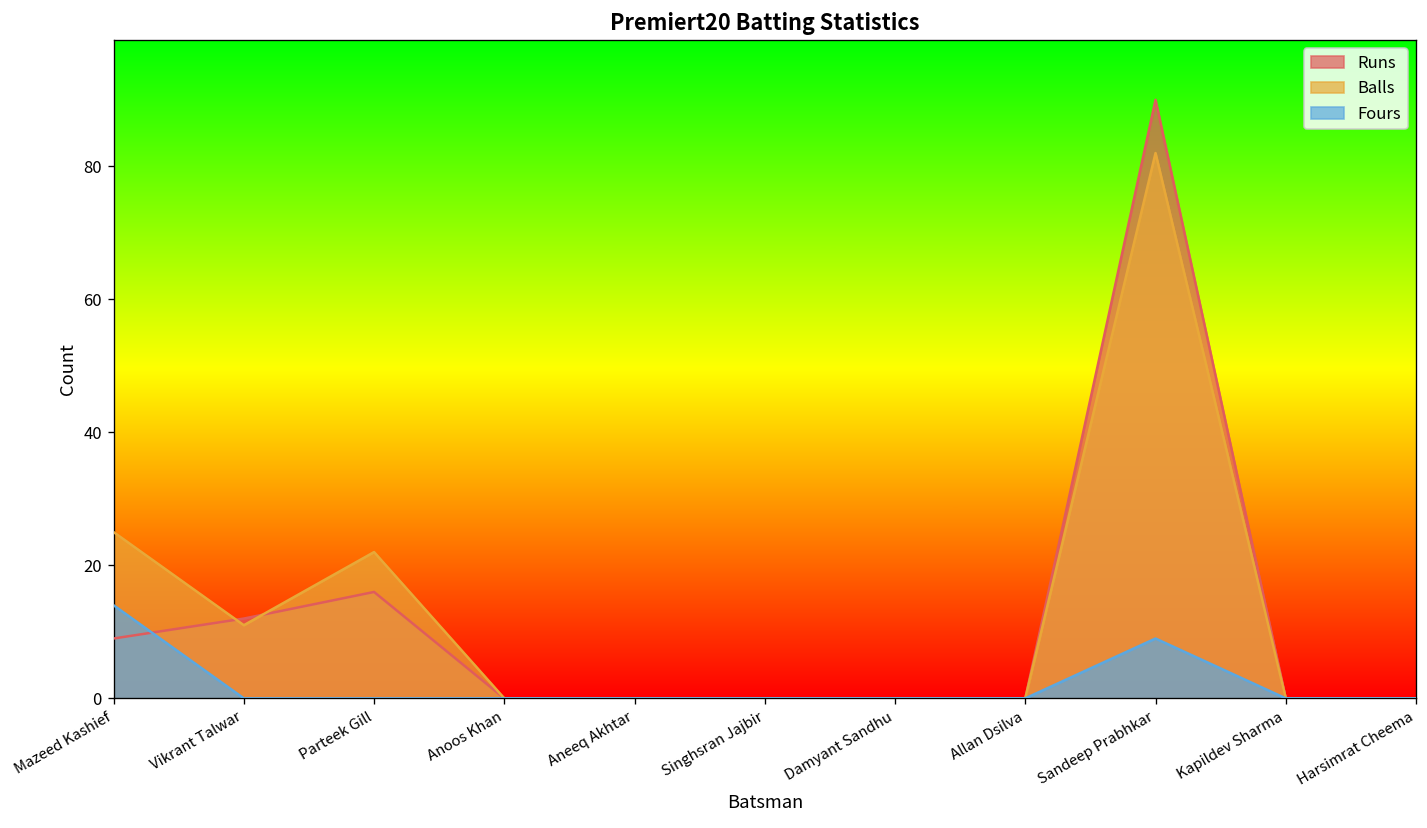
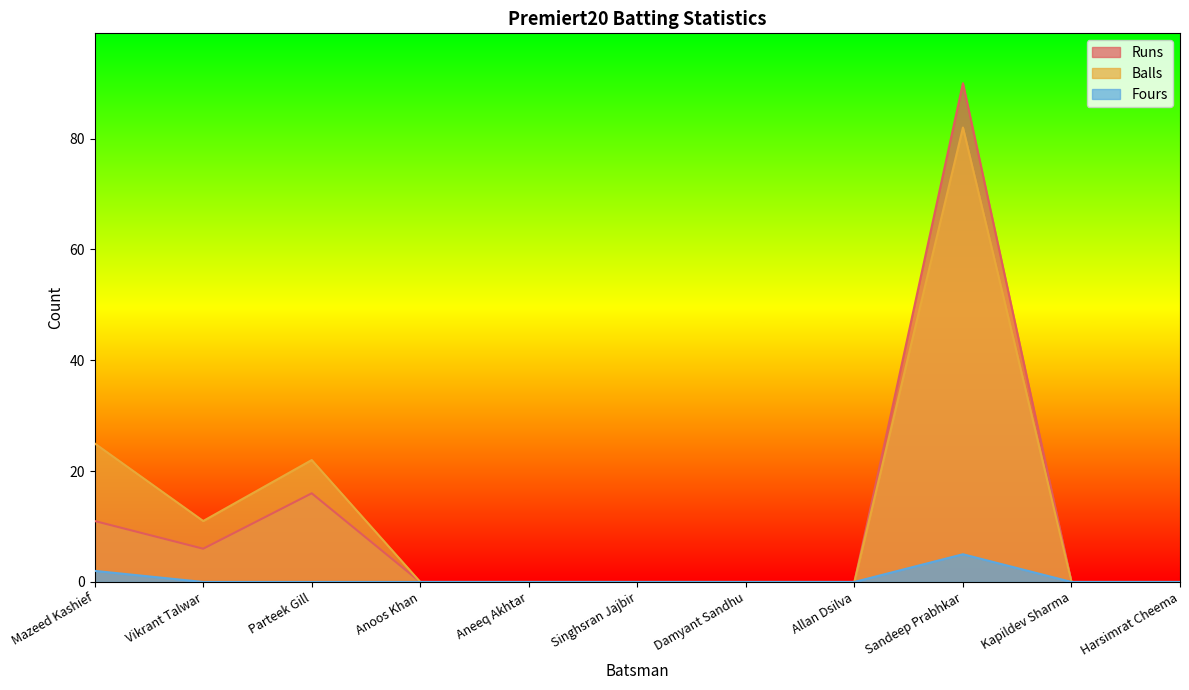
  {
    "Runs": {
-     "Mazeed Kashief": 9,
-     "Vikrant Talwar": 12,
+     "Mazeed Kashief": 11,
+     "Vikrant Talwar": 6,
      "Parteek Gill": 16,
      "Sandeep Prabhkar": 90
    },
    "Balls": {
      "Mazeed Kashief": 25,
      "Vikrant Talwar": 11,
      "Parteek Gill": 22,
      "Sandeep Prabhkar": 82
    },
    "Fours": {
-     "Mazeed Kashief": 14,
+     "Mazeed Kashief": 2,
      "Vikrant Talwar": 0,
      "Parteek Gill": 0,
-     "Sandeep Prabhkar": 9
+     "Sandeep Prabhkar": 5
    }
  }
